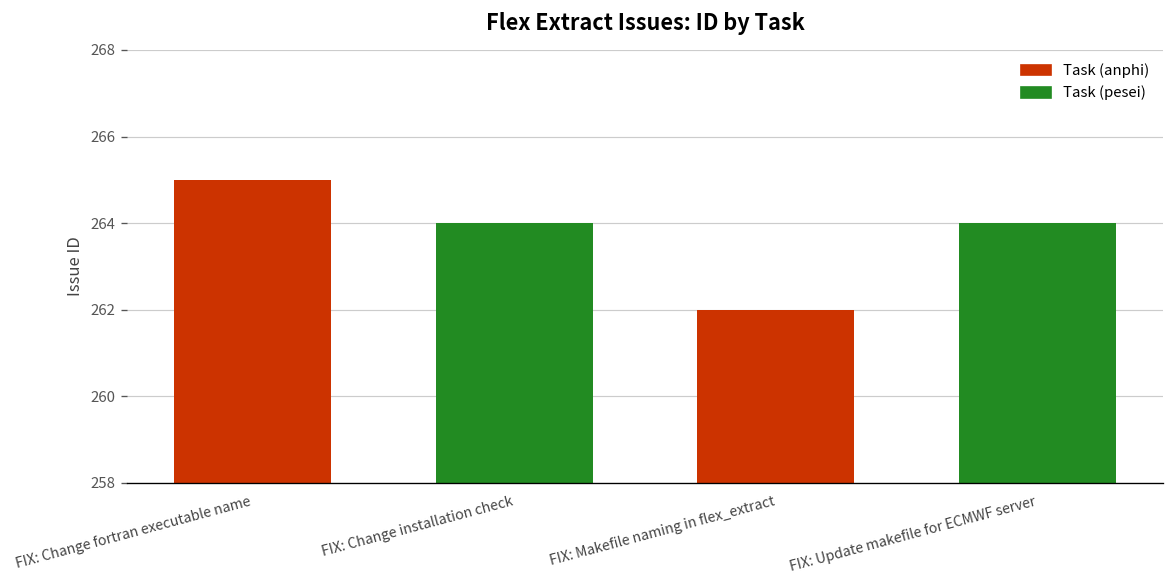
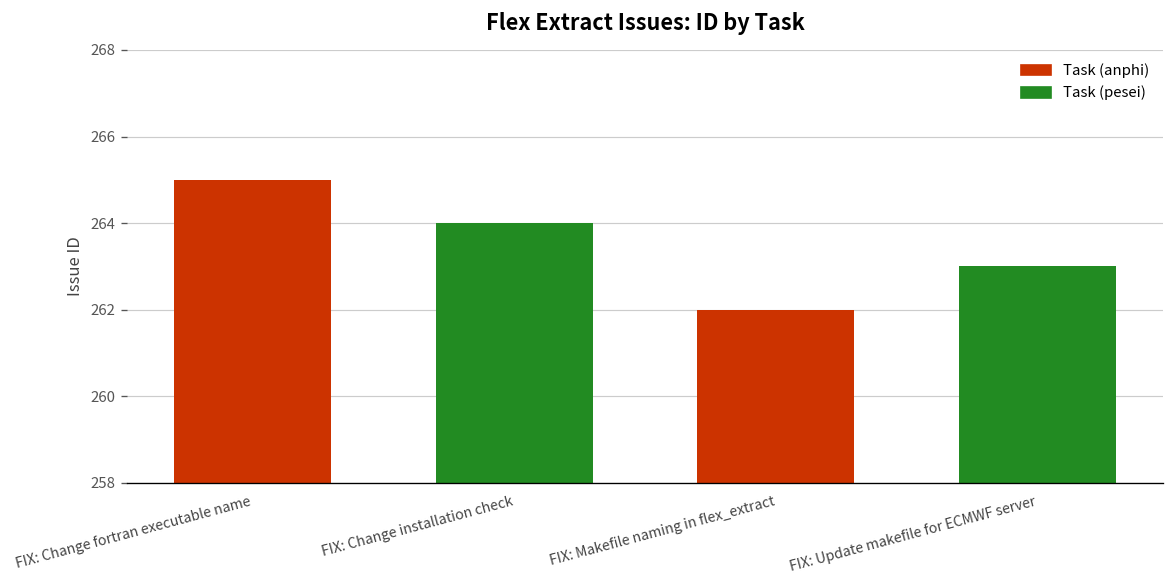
  {
    "FIX: Change fortran executable name": 265,
    "FIX: Change installation check": 264,
    "FIX: Makefile naming in flex_extract": 262,
-   "FIX: Update makefile for ECMWF server": 264
+   "FIX: Update makefile for ECMWF server": 263
  }
